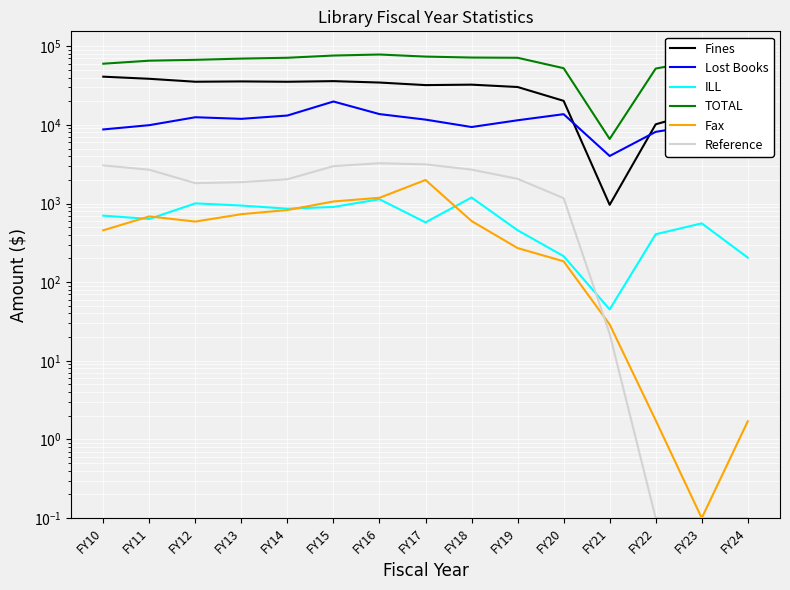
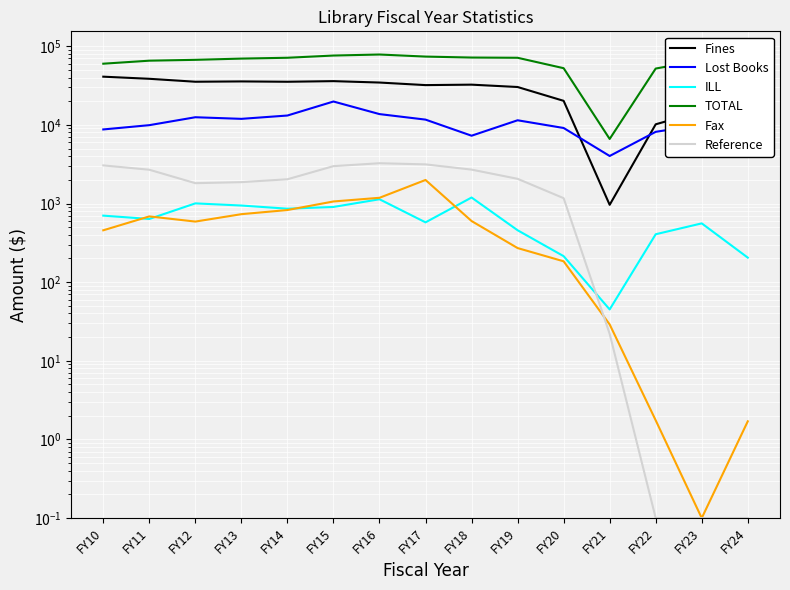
  {
    "Fines": {
      "FY10": 40000,
      "FY11": 40000,
      "FY12": 40000,
      "FY13": 40000,
      "FY14": 40000,
      "FY15": 40000,
      "FY16": 30000,
      "FY17": 32000,
      "FY18": 32000,
      "FY19": 30000,
      "FY20": 20000,
      "FY21": 1000,
      "FY22": 10000
    },
    "Lost Books": {
      "FY10": 9000,
      "FY11": 10000,
      "FY12": 13000,
      "FY13": 12000,
      "FY14": 13000,
      "FY15": 20000,
      "FY16": 14000,
      "FY17": 12000,
-     "FY18": 9000,
+     "FY18": 7000,
      "FY19": 11000,
-     "FY20": 14000,
+     "FY20": 9000,
      "FY21": 4000,
      "FY22": 8000
    },
    "ILL": {
      "FY10": 700,
      "FY11": 600,
      "FY12": 1000,
      "FY13": 900,
      "FY15": 900,
      "FY17": 600,
      "FY18": 1200,
      "FY19": 500,
      "FY20": 210,
      "FY21": 50,
      "FY22": 400,
      "FY23": 600,
      "FY24": 210
    },
    "TOTAL": {
      "FY10": 60000,
      "FY11": 70000,
      "FY12": 70000,
      "FY13": 70000,
      "FY14": 70000,
      "FY15": 80000,
      "FY16": 80000,
      "FY17": 70000,
      "FY18": 70000,
      "FY19": 70000,
      "FY20": 50000,
      "FY21": 7000,
      "FY22": 50000
    },
    "Fax": {
      "FY10": 500,
      "FY11": 700,
      "FY12": 600,
      "FY13": 700,
      "FY15": 1100,
      "FY17": 2000,
      "FY18": 600,
      "FY19": 270,
      "FY20": 180,
      "FY21": 29,
      "FY22": 1.8,
      "FY24": 1.7
    },
    "Reference": {
      "FY10": 3100,
      "FY11": 2700,
      "FY12": 1800,
      "FY13": 1900,
      "FY14": 2000,
      "FY15": 3000,
      "FY16": 3300,
      "FY17": 3100,
      "FY18": 2700,
      "FY19": 2100,
      "FY20": 1200,
      "FY21": 22,
      "FY22": 0.10,
      "FY24": 0.10
    }
  }
